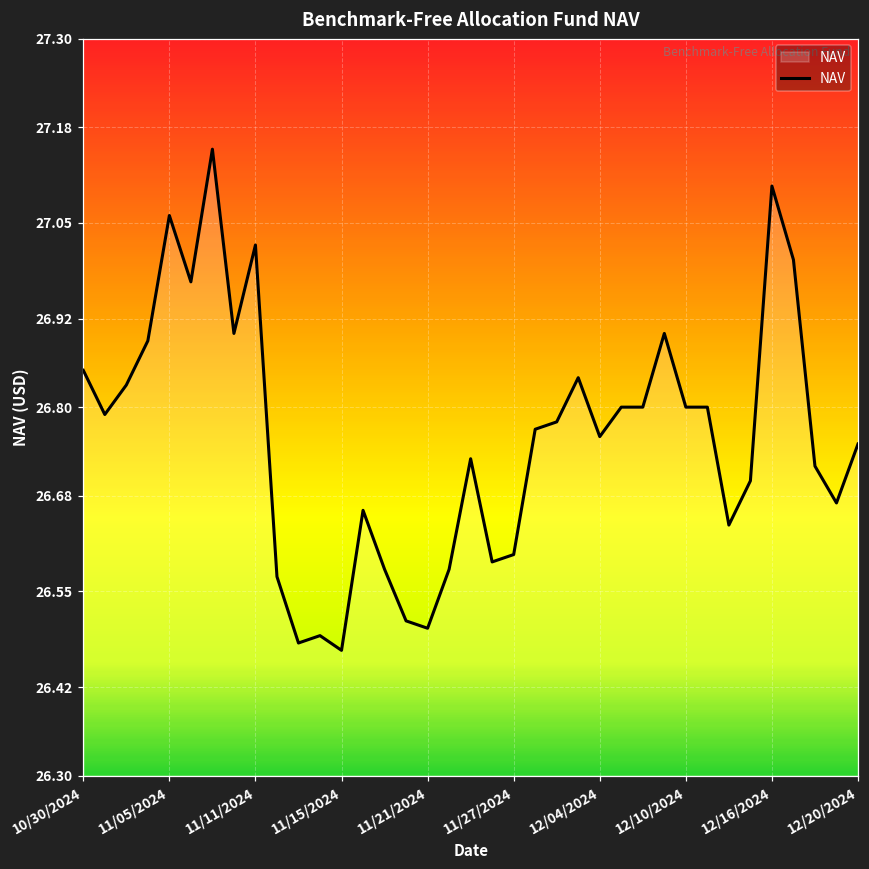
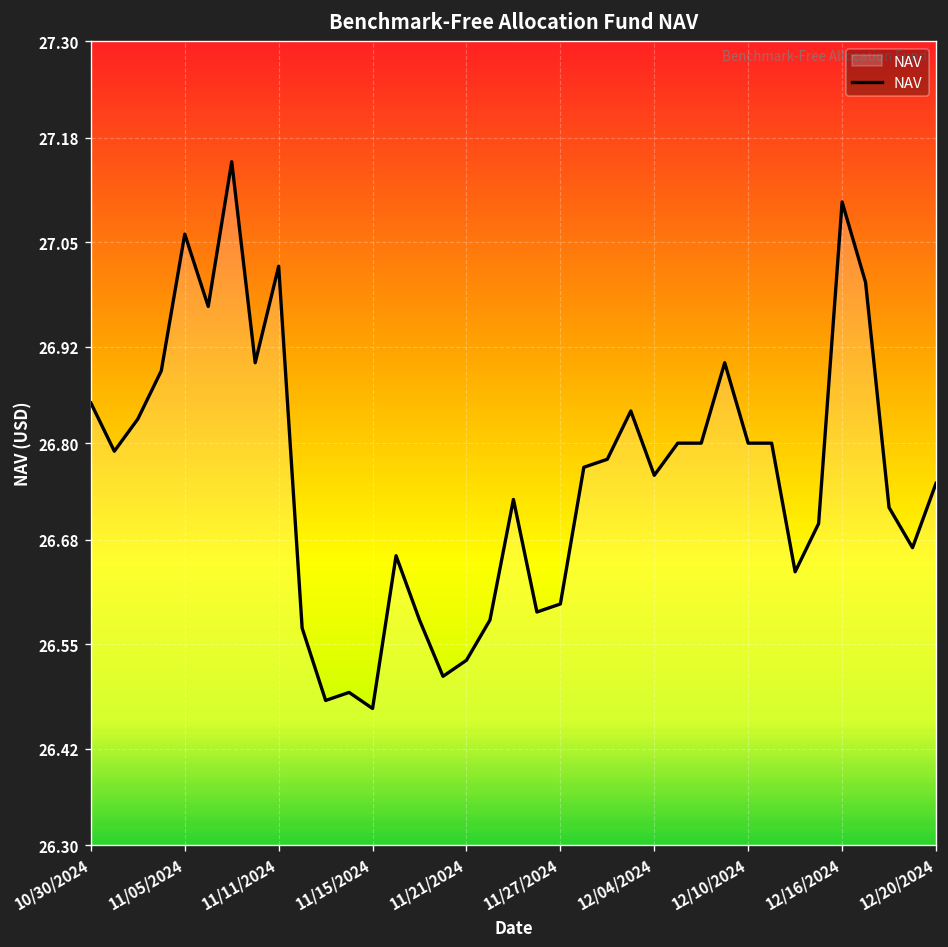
  {
    "10/30/2024": 26.85,
    "11/05/2024": 27.06,
    "11/11/2024": 27.02,
    "11/15/2024": 26.47,
-   "11/21/2024": 26.50,
+   "11/21/2024": 26.53,
    "11/27/2024": 26.60,
    "12/04/2024": 26.76,
    "12/10/2024": 26.80,
    "12/16/2024": 27.10,
    "12/20/2024": 26.75
  }
